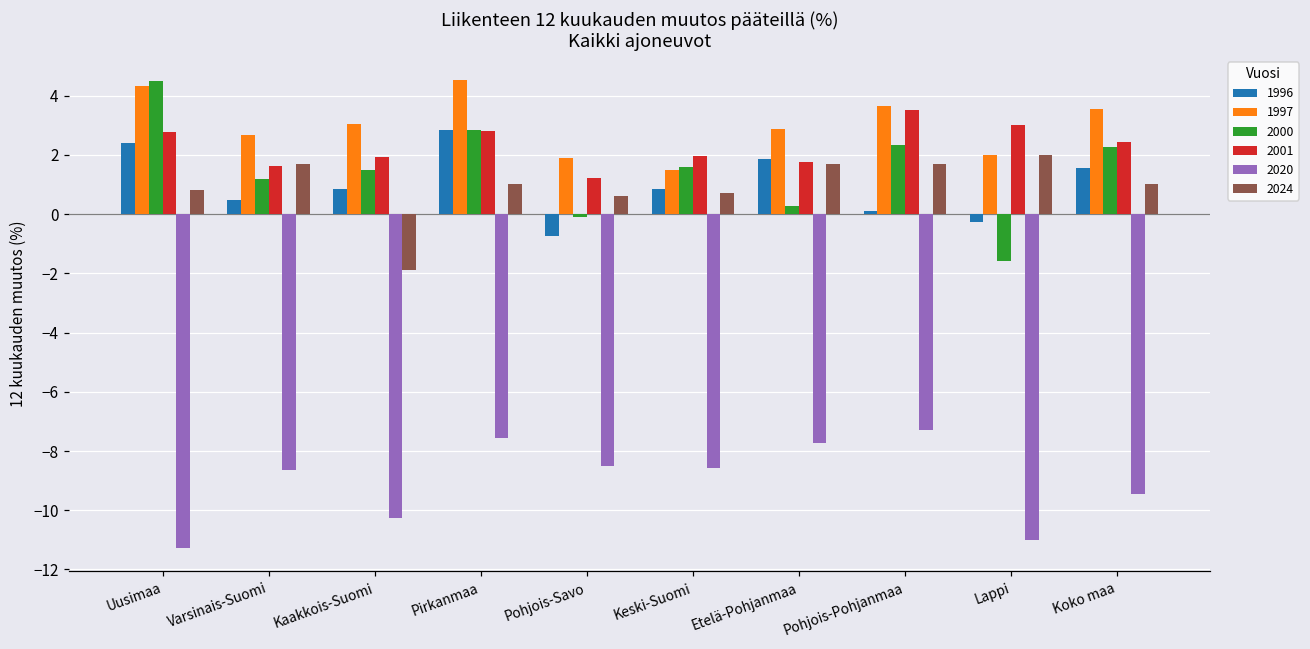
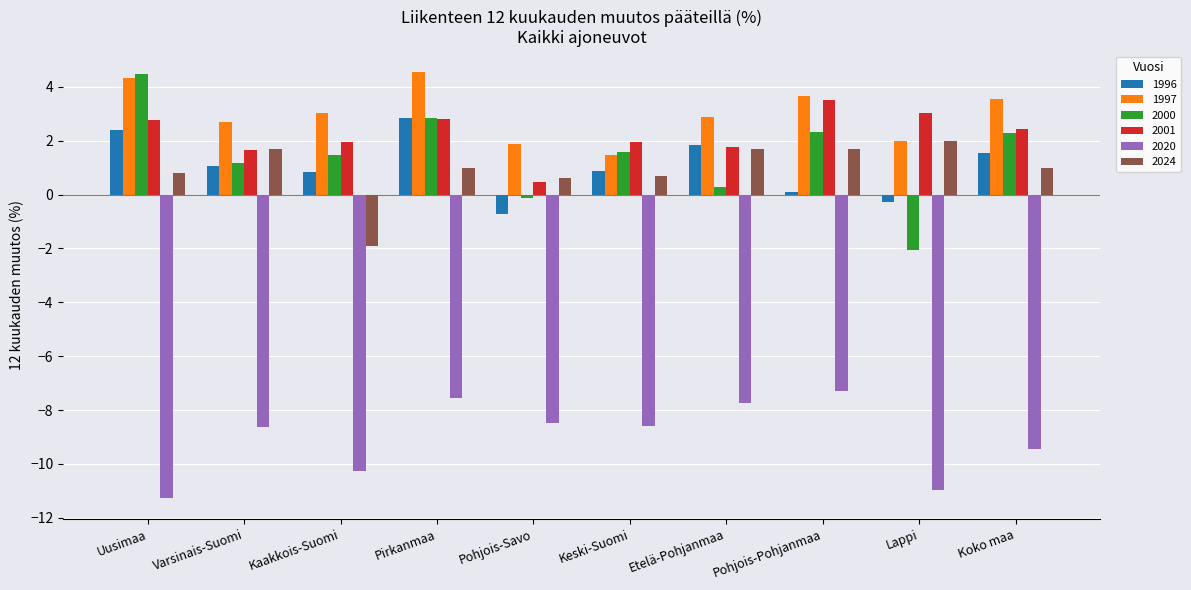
  {
    "1996": {
      "Uusimaa": 2.4,
-     "Varsinais-Suomi": 0.5,
+     "Varsinais-Suomi": 1.1,
      "Kaakkois-Suomi": 0.9,
      "Pirkanmaa": 2.8,
      "Pohjois-Savo": -0.7,
      "Keski-Suomi": 0.9,
      "Etelä-Pohjanmaa": 1.9,
      "Lappi": -0.3,
      "Koko maa": 1.6
    },
    "1997": {
      "Uusimaa": 4.3,
      "Varsinais-Suomi": 2.7,
      "Kaakkois-Suomi": 3.1,
      "Pirkanmaa": 4.5,
      "Pohjois-Savo": 1.9,
      "Keski-Suomi": 1.5,
      "Etelä-Pohjanmaa": 2.9,
      "Pohjois-Pohjanmaa": 3.7,
      "Lappi": 2.0,
      "Koko maa": 3.6
    },
    "2000": {
      "Uusimaa": 4.5,
      "Varsinais-Suomi": 1.2,
      "Kaakkois-Suomi": 1.5,
      "Pirkanmaa": 2.8,
      "Pohjois-Savo": -0.1,
      "Keski-Suomi": 1.6,
      "Etelä-Pohjanmaa": 0.3,
      "Pohjois-Pohjanmaa": 2.3,
-     "Lappi": -1.6,
+     "Lappi": -2.0,
      "Koko maa": 2.3
    },
    "2001": {
      "Uusimaa": 2.8,
      "Varsinais-Suomi": 1.6,
      "Kaakkois-Suomi": 1.9,
      "Pirkanmaa": 2.8,
-     "Pohjois-Savo": 1.2,
+     "Pohjois-Savo": 0.5,
      "Keski-Suomi": 2.0,
      "Etelä-Pohjanmaa": 1.8,
      "Pohjois-Pohjanmaa": 3.5,
      "Lappi": 3.0,
      "Koko maa": 2.4
    },
    "2020": {
      "Uusimaa": -11.3,
      "Varsinais-Suomi": -8.6,
      "Kaakkois-Suomi": -10.3,
      "Pirkanmaa": -7.6,
      "Pohjois-Savo": -8.5,
      "Keski-Suomi": -8.6,
      "Etelä-Pohjanmaa": -7.7,
      "Pohjois-Pohjanmaa": -7.3,
      "Lappi": -11.0,
      "Koko maa": -9.5
    },
    "2024": {
      "Uusimaa": 0.8,
      "Varsinais-Suomi": 1.7,
      "Kaakkois-Suomi": -1.9,
      "Pirkanmaa": 1.0,
      "Pohjois-Savo": 0.6,
      "Keski-Suomi": 0.7,
      "Etelä-Pohjanmaa": 1.7,
      "Pohjois-Pohjanmaa": 1.7,
      "Lappi": 2.0,
      "Koko maa": 1.0
    }
  }
